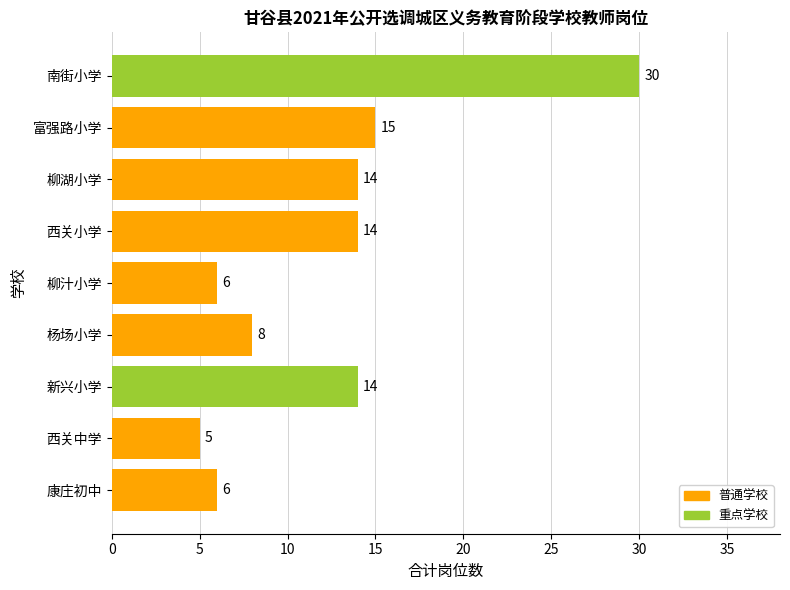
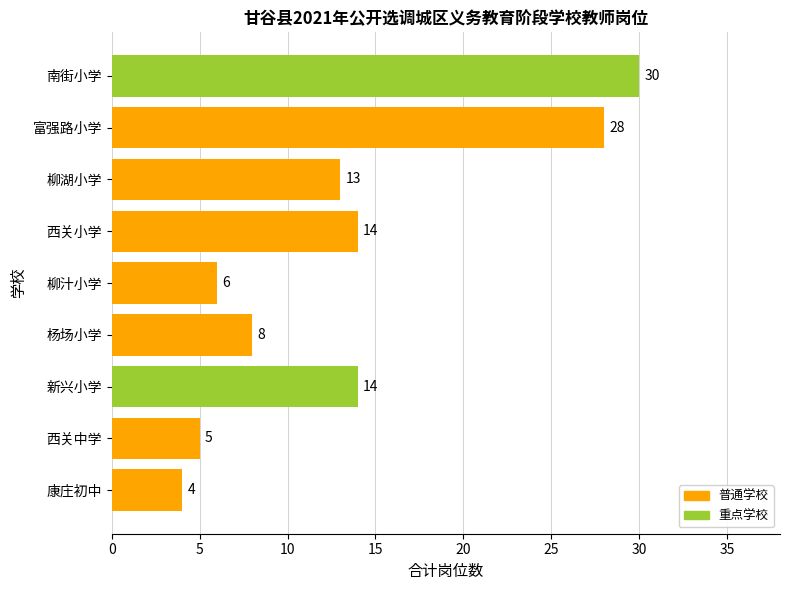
  {
    "南街小学": 30,
-   "富强路小学": 15,
-   "柳湖小学": 14,
+   "富强路小学": 28,
+   "柳湖小学": 13,
    "西关小学": 14,
    "柳汁小学": 6,
    "杨场小学": 8,
    "新兴小学": 14,
    "西关中学": 5,
-   "康庄初中": 6
+   "康庄初中": 4
  }
